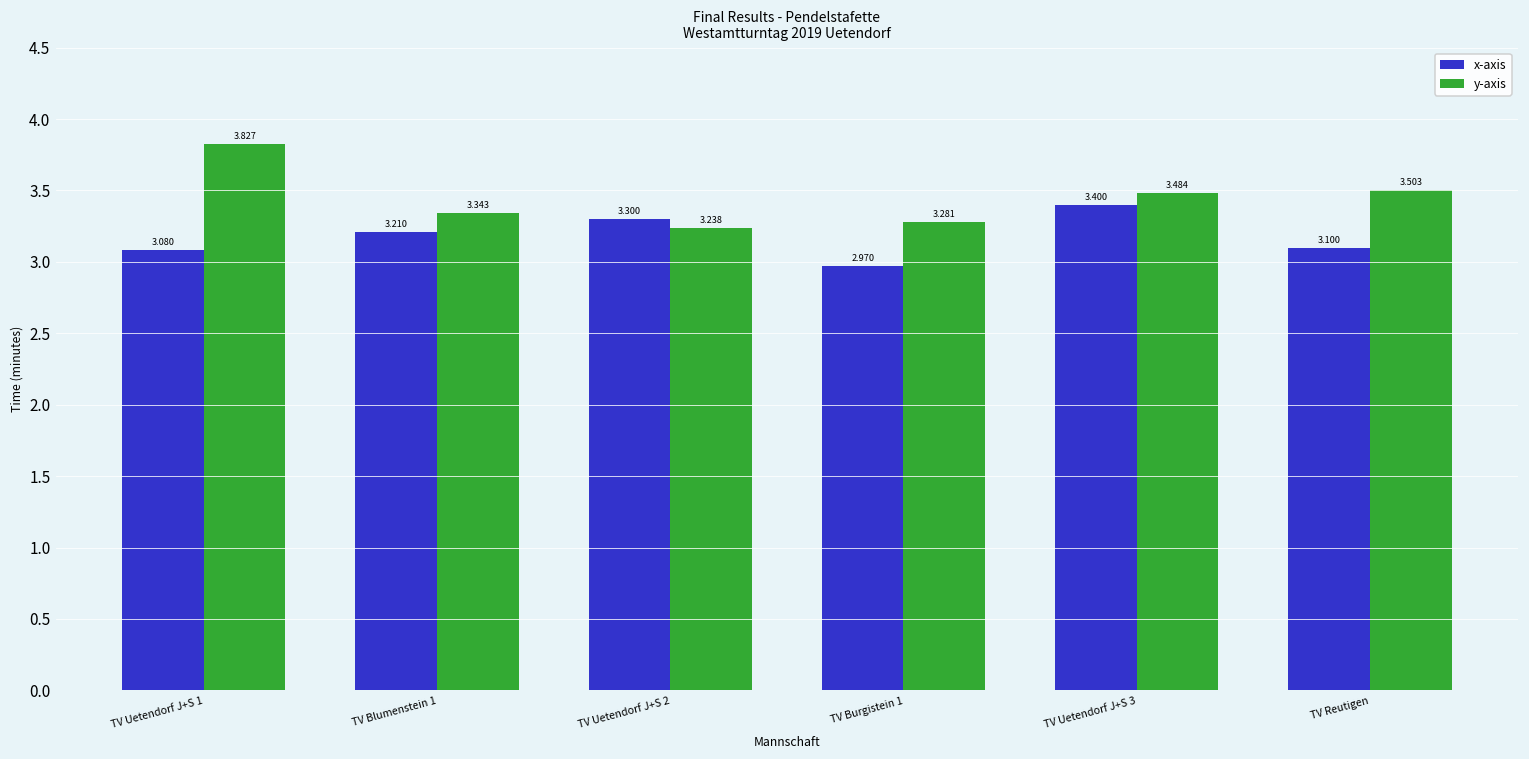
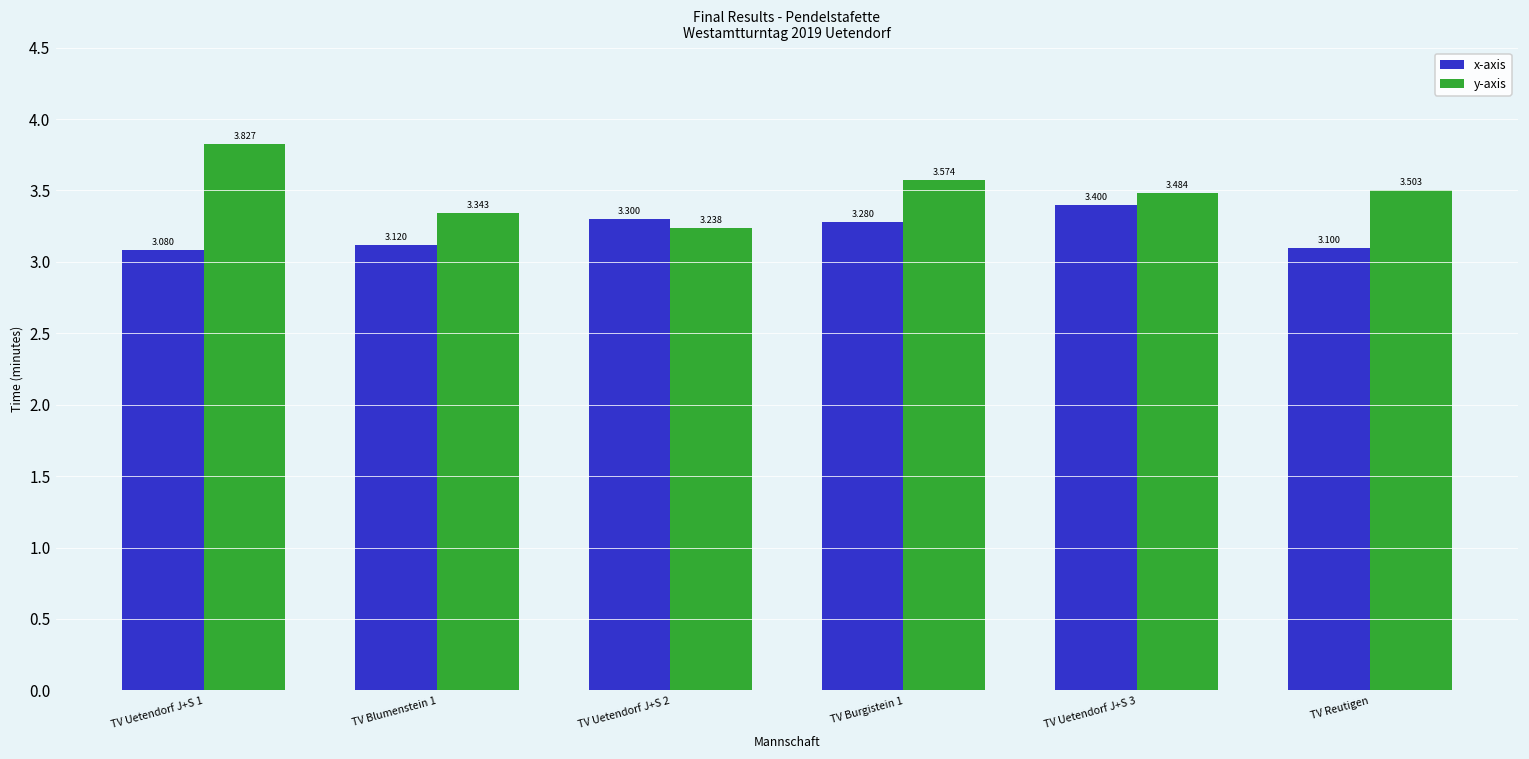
  {
    "x-axis": {
      "TV Uetendorf J+S 1": 3.080,
-     "TV Blumenstein 1": 3.210,
+     "TV Blumenstein 1": 3.120,
      "TV Uetendorf J+S 2": 3.300,
-     "TV Burgistein 1": 2.970,
+     "TV Burgistein 1": 3.280,
      "TV Uetendorf J+S 3": 3.400,
      "TV Reutigen": 3.100
    },
    "y-axis": {
      "TV Uetendorf J+S 1": 3.827,
      "TV Blumenstein 1": 3.343,
      "TV Uetendorf J+S 2": 3.238,
-     "TV Burgistein 1": 3.281,
+     "TV Burgistein 1": 3.574,
      "TV Uetendorf J+S 3": 3.484,
      "TV Reutigen": 3.503
    }
  }
